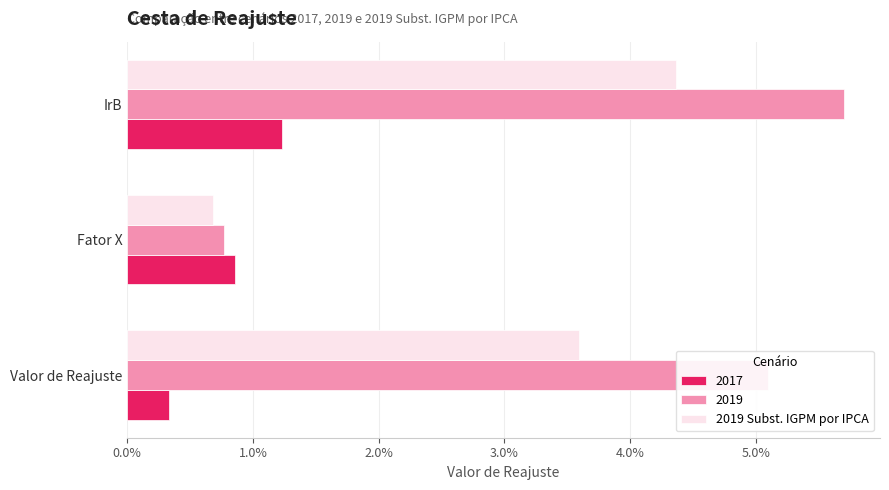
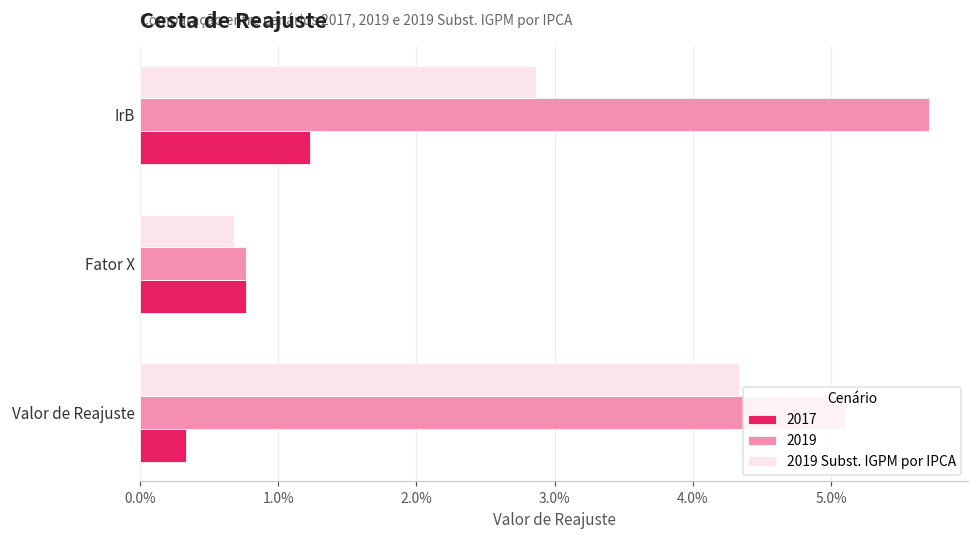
  {
    "2017": {
      "IrB": "1.23%",
-     "Fator X": "0.86%",
+     "Fator X": "0.77%",
      "Valor de Reajuste": "0.33%"
    },
    "2019": {
      "IrB": "5.70%",
      "Fator X": "0.77%"
    },
    "2019 Subst. IGPM por IPCA": {
-     "IrB": "4.37%",
+     "IrB": "2.87%",
      "Fator X": "0.68%",
-     "Valor de Reajuste": "3.60%"
+     "Valor de Reajuste": "4.33%"
    }
  }
